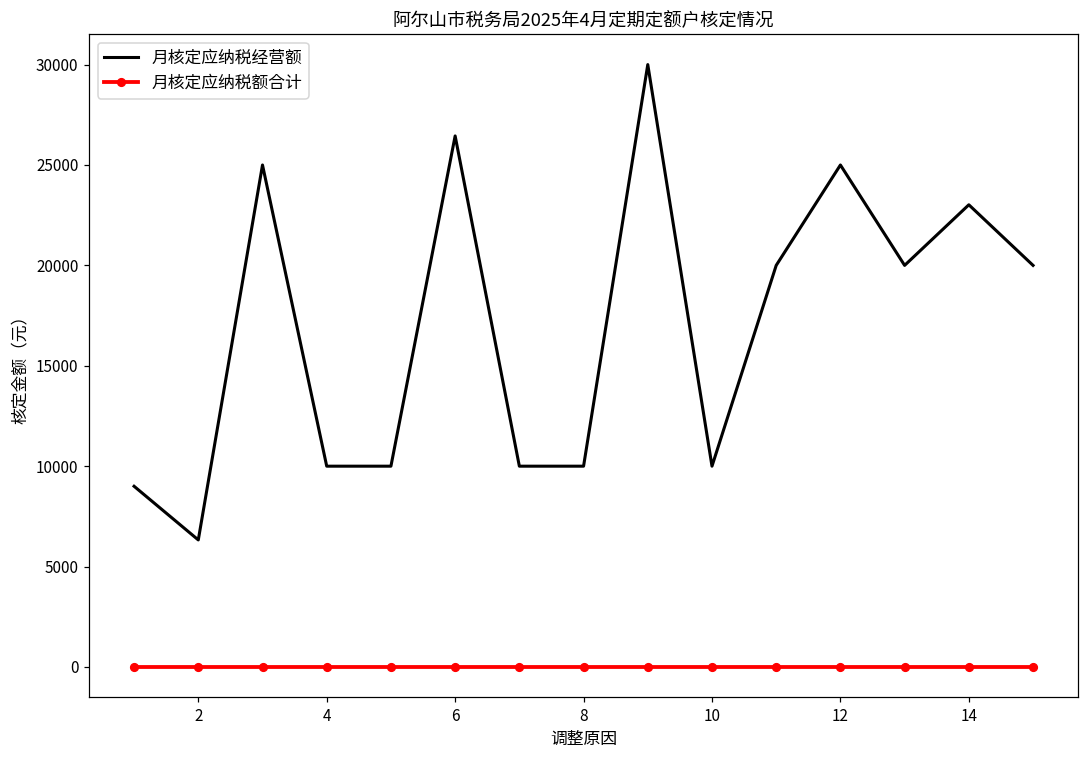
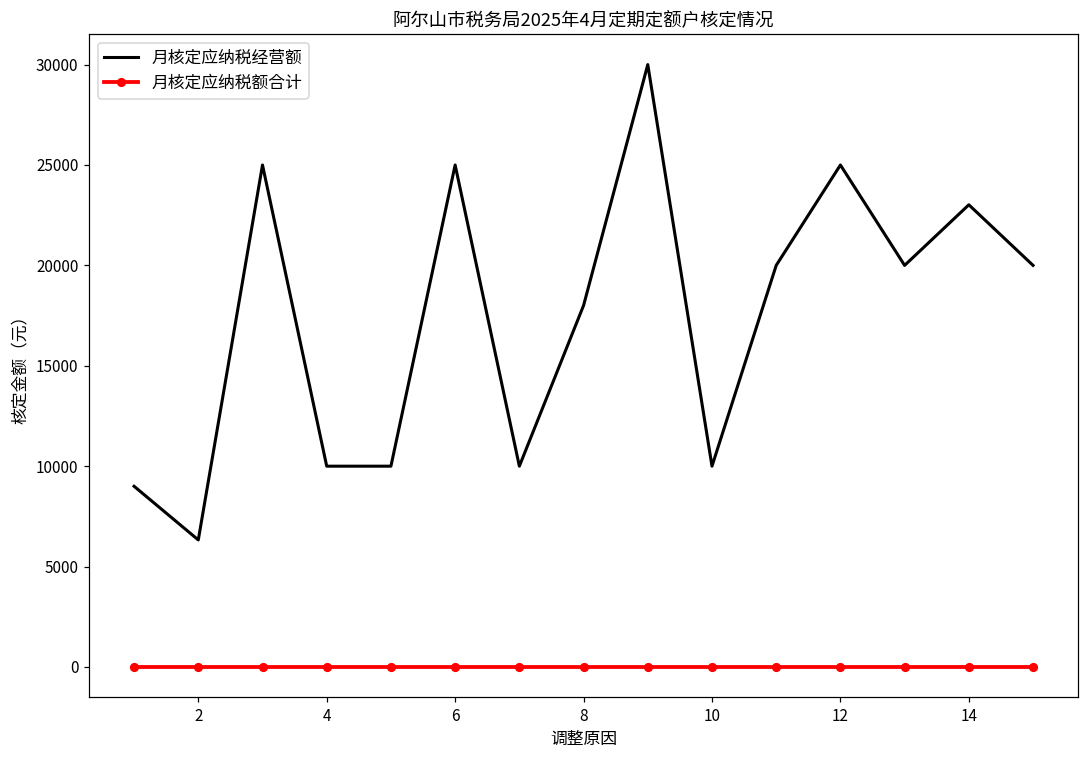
  {
    "月核定应纳税经营额": {
      "2": 6300,
      "4": 10000,
-     "6": 26400,
-     "8": 10000,
+     "6": 25000,
+     "8": 18000,
      "10": 10000,
      "12": 25000,
      "14": 23000
    },
    "月核定应纳税额合计": {
      "2": 0,
      "4": 0,
      "6": 0,
      "8": 0,
      "10": 0,
      "12": 0,
      "14": 0
    }
  }
